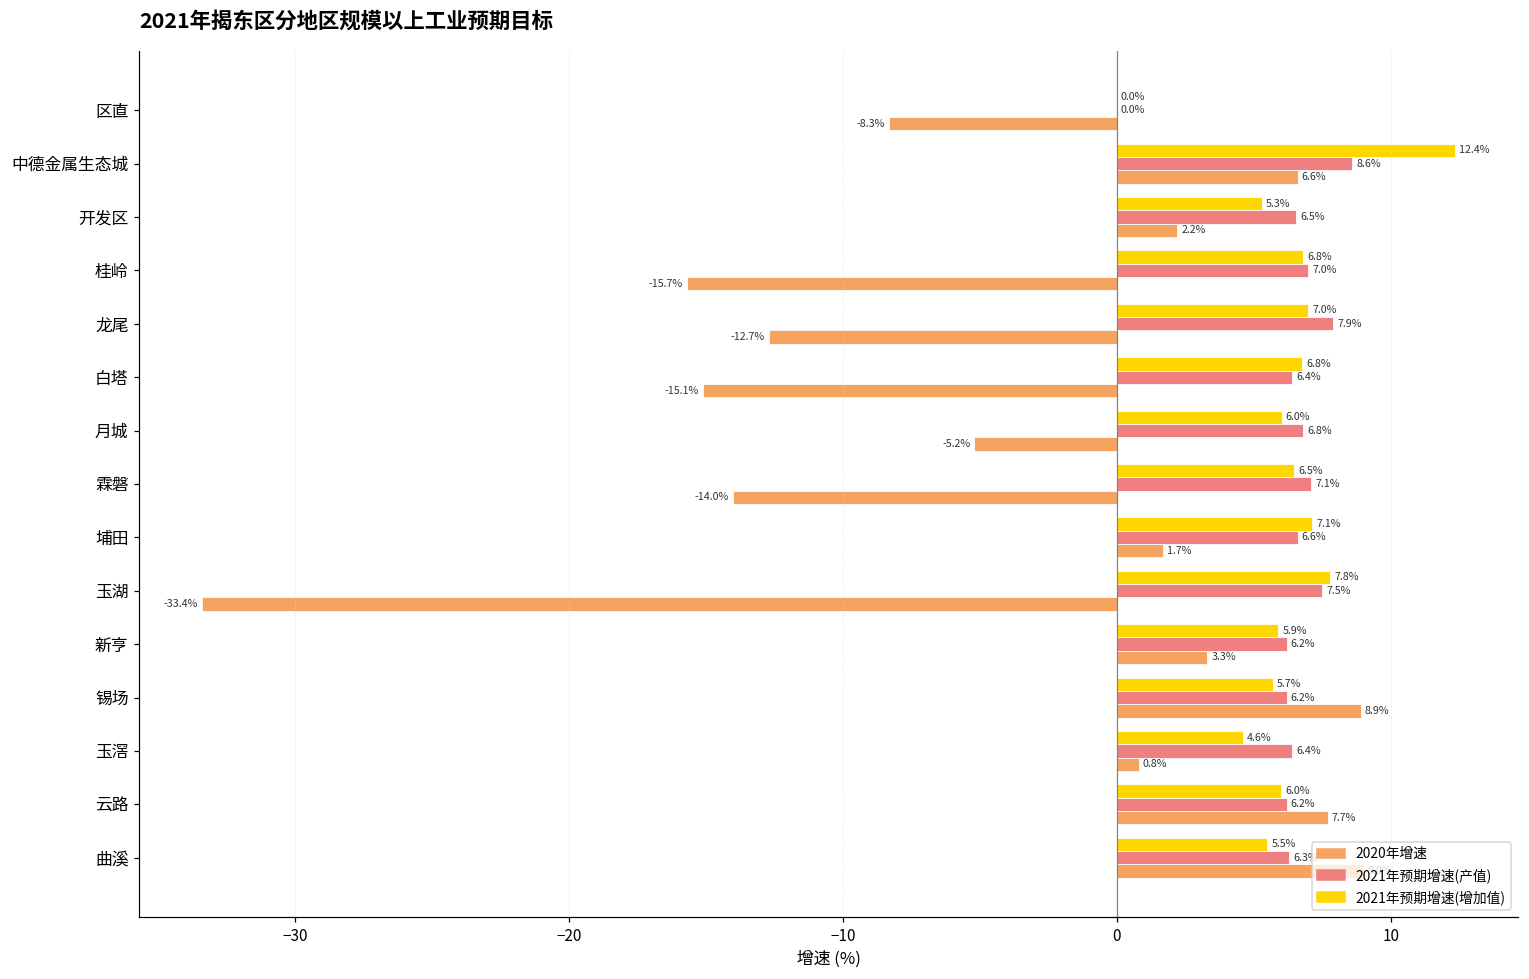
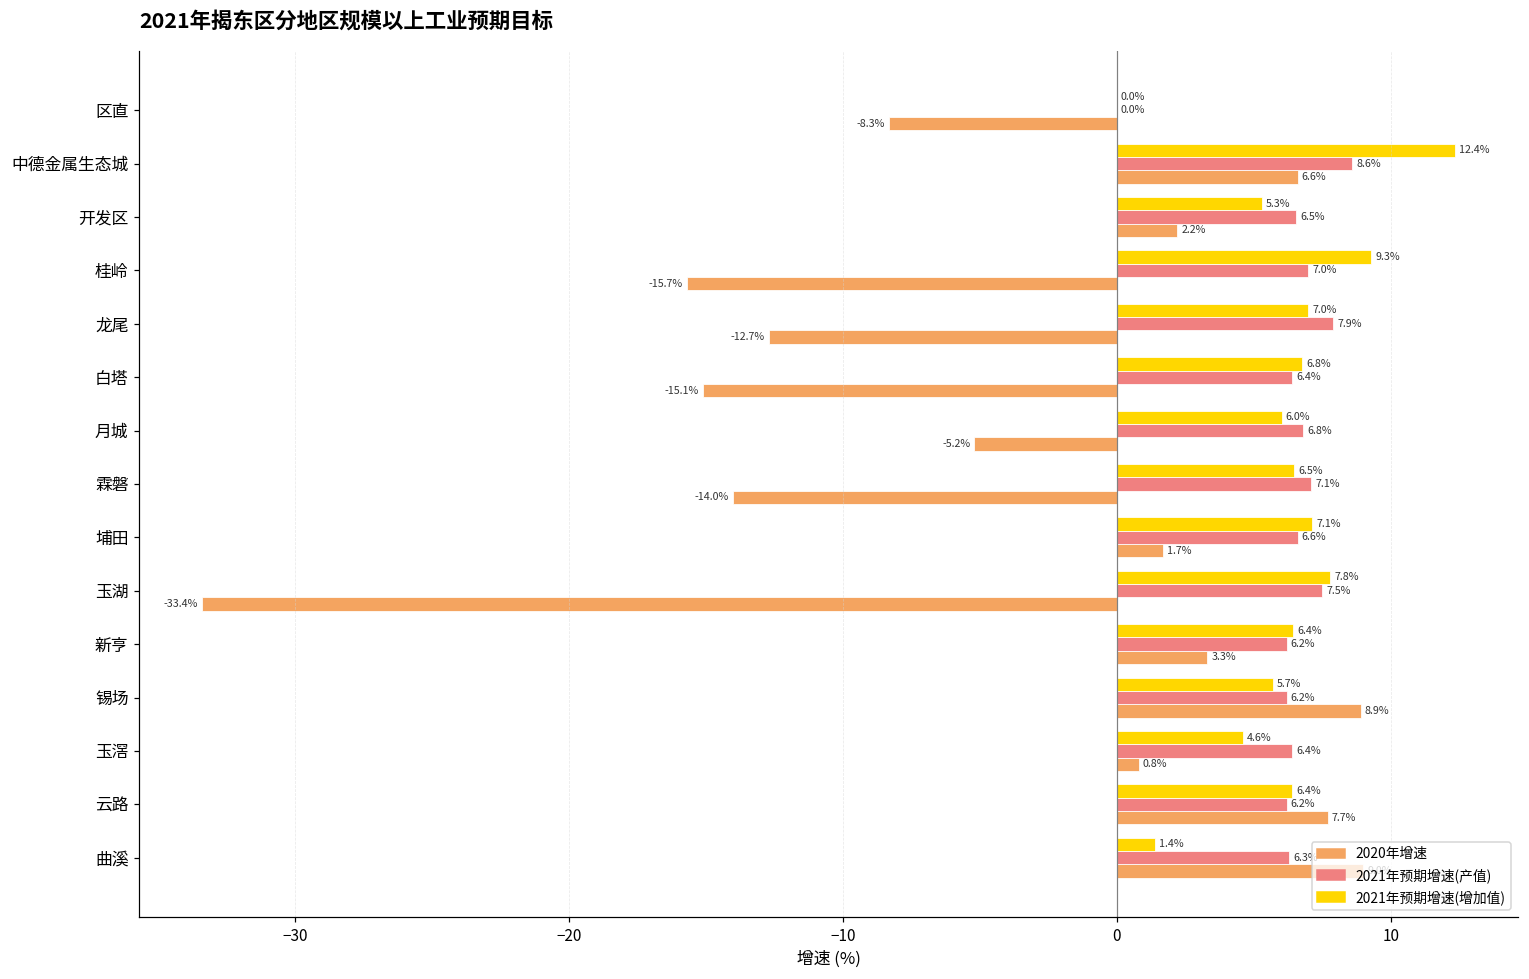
  {
    "2021年预期增速(增加值)": {
      "区直": "0.0%",
      "中德金属生态城": "12.4%",
      "开发区": "5.3%",
-     "桂岭": "6.8%",
+     "桂岭": "9.3%",
      "龙尾": "7.0%",
      "白塔": "6.8%",
      "月城": "6.0%",
      "霖磐": "6.5%",
      "埔田": "7.1%",
      "玉湖": "7.8%",
-     "新亨": "5.9%",
+     "新亨": "6.4%",
      "锡场": "5.7%",
      "玉滘": "4.6%",
-     "云路": "6.0%",
-     "曲溪": "5.5%"
+     "云路": "6.4%",
+     "曲溪": "1.4%"
    }
  }
